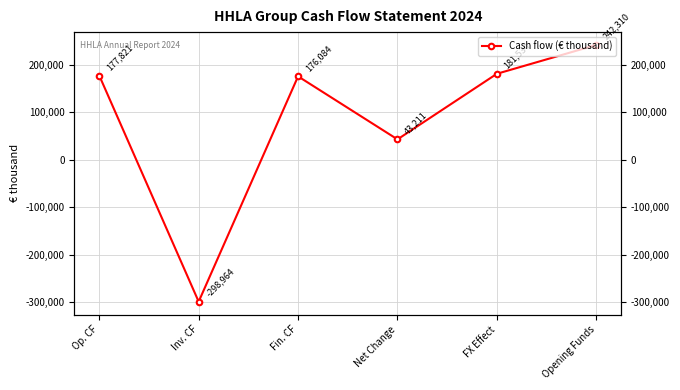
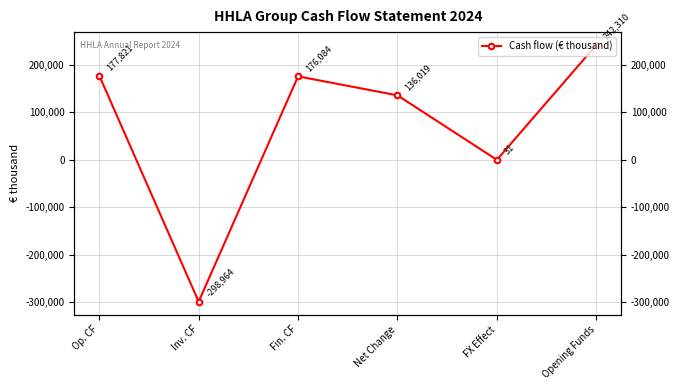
  {
    "Inv. CF": "-298,964",
    "Fin. CF": "176,084",
-   "Net Change": "43,211",
-   "FX Effect": "181,534"
+   "Net Change": "136,019",
+   "FX Effect": "31"
  }
